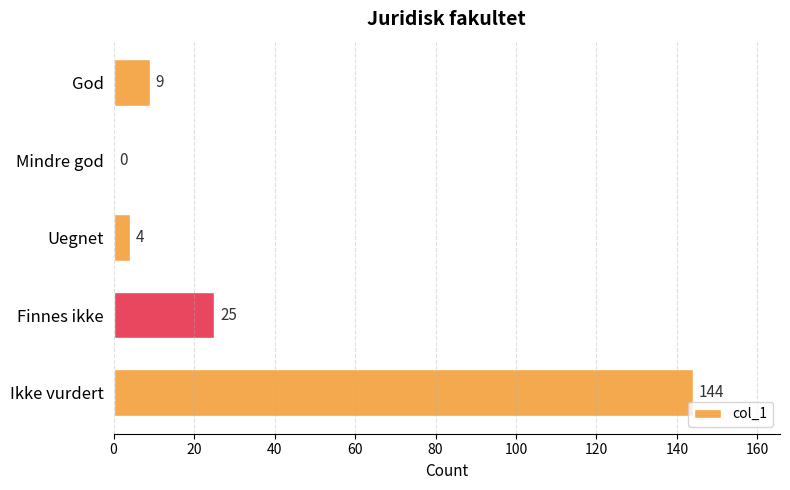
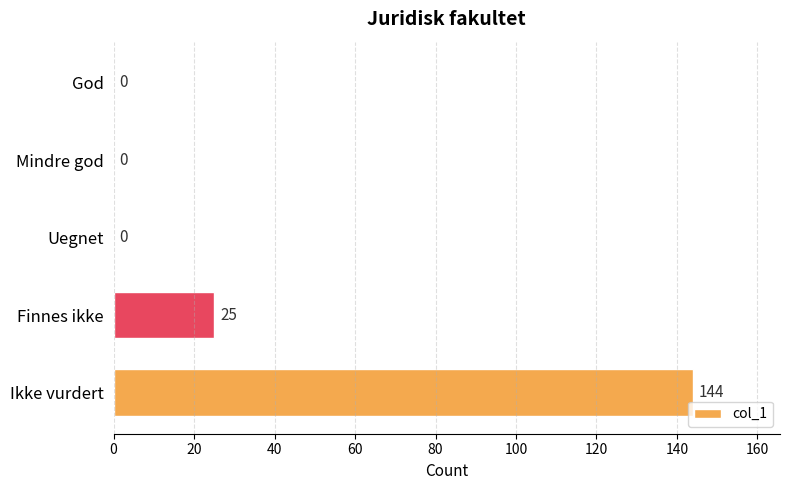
  {
-   "God": 9,
+   "God": 0,
    "Mindre god": 0,
-   "Uegnet": 4,
+   "Uegnet": 0,
    "Finnes ikke": 25,
    "Ikke vurdert": 144
  }
